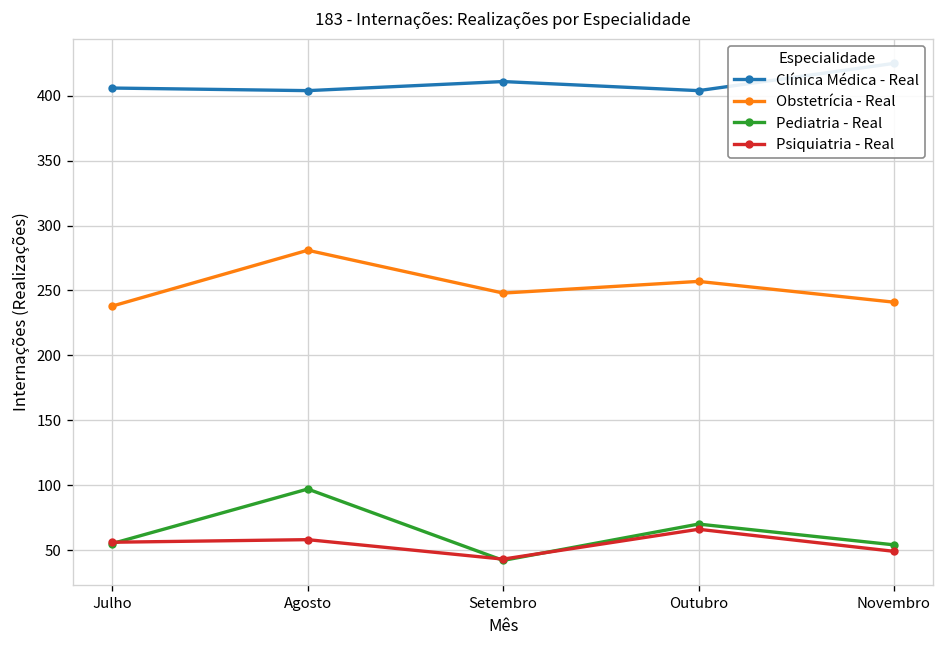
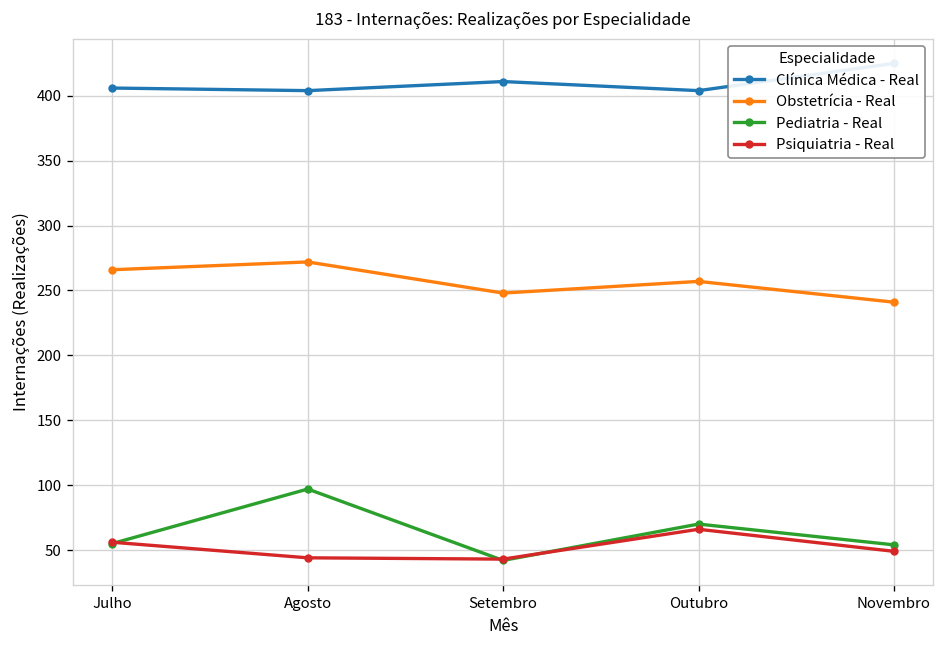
  {
    "Clínica Médica - Real": {
      "Julho": 406,
      "Agosto": 404,
      "Setembro": 411,
      "Outubro": 404
    },
    "Obstetrícia - Real": {
-     "Julho": 238,
-     "Agosto": 281,
+     "Julho": 266,
+     "Agosto": 272,
      "Setembro": 248,
      "Outubro": 257,
      "Novembro": 241
    },
    "Pediatria - Real": {
      "Agosto": 97,
      "Outubro": 70,
      "Novembro": 54
    },
    "Psiquiatria - Real": {
-     "Agosto": 58,
+     "Agosto": 44,
      "Outubro": 66,
      "Novembro": 49
    }
  }
